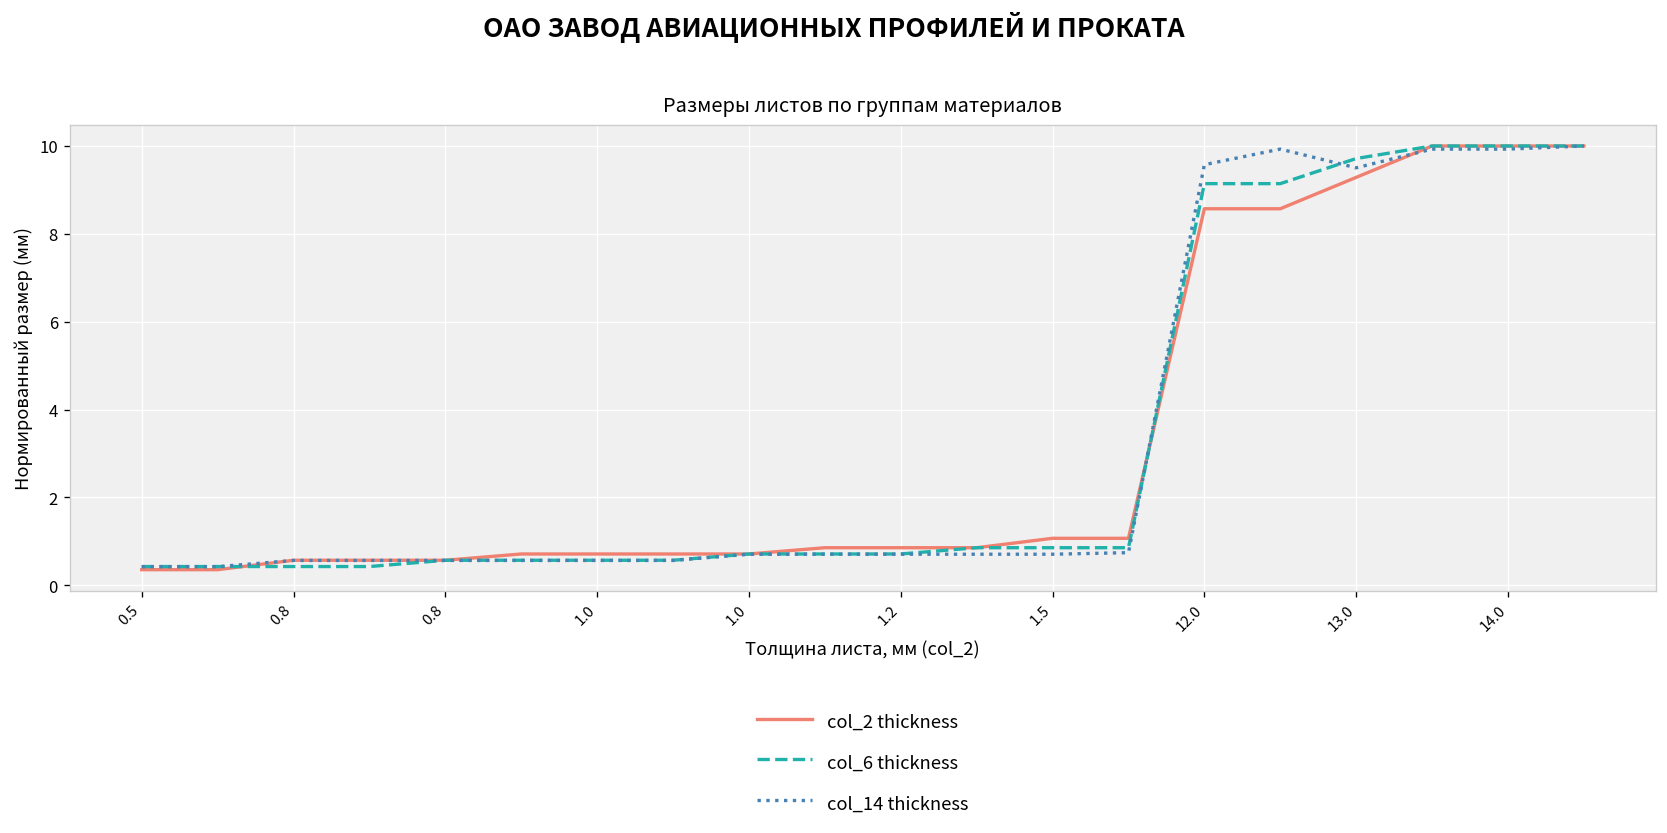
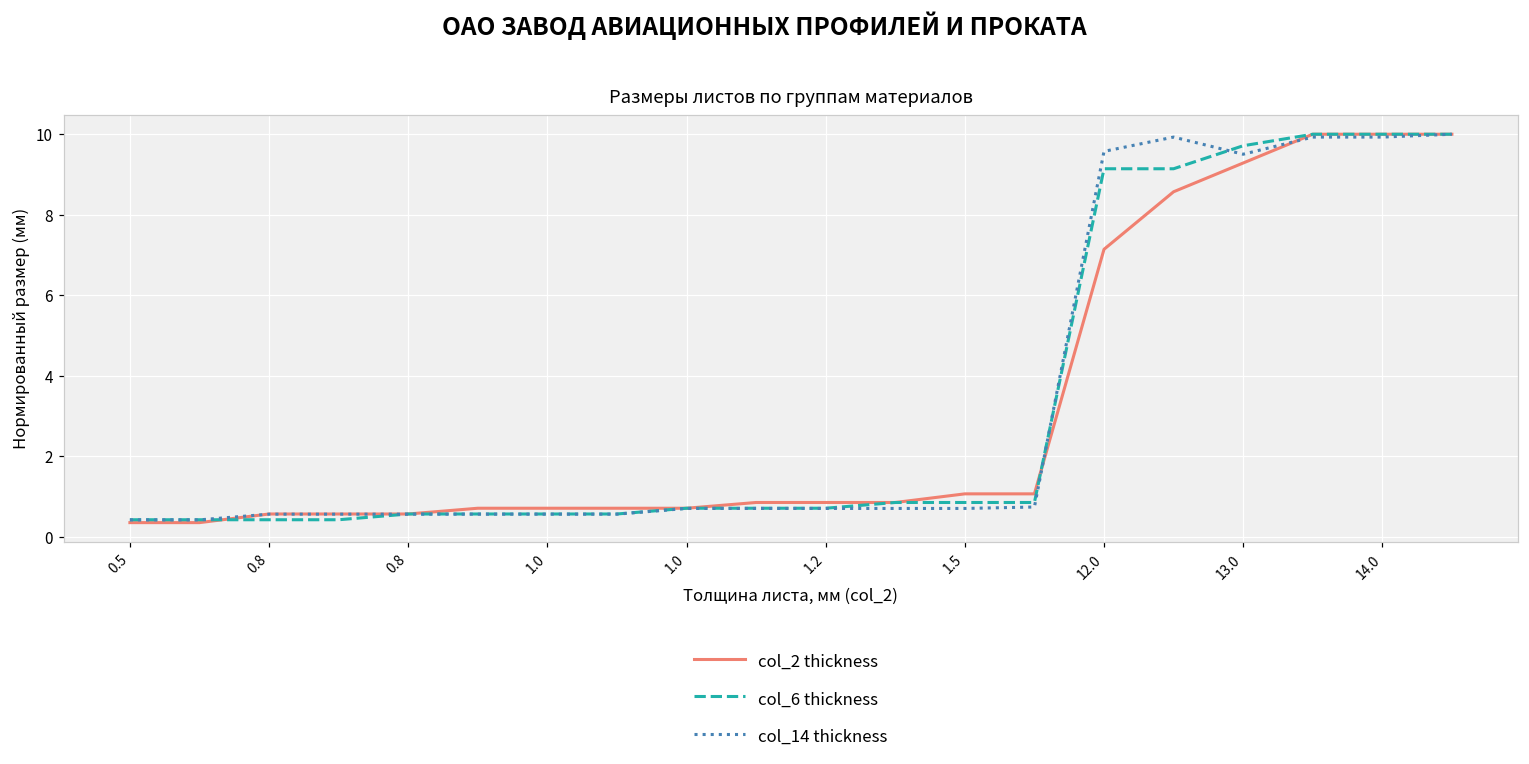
  {
    "col_2 thickness": {
-     "12.0": 8.6,
+     "12.0": 7.1,
      "13.0": 9.3
    },
    "col_6 thickness": {
      "12.0": 9.1,
      "13.0": 9.7
    },
    "col_14 thickness": {
      "12.0": 9.6,
      "13.0": 9.5,
      "14.0": 9.9
    }
  }
